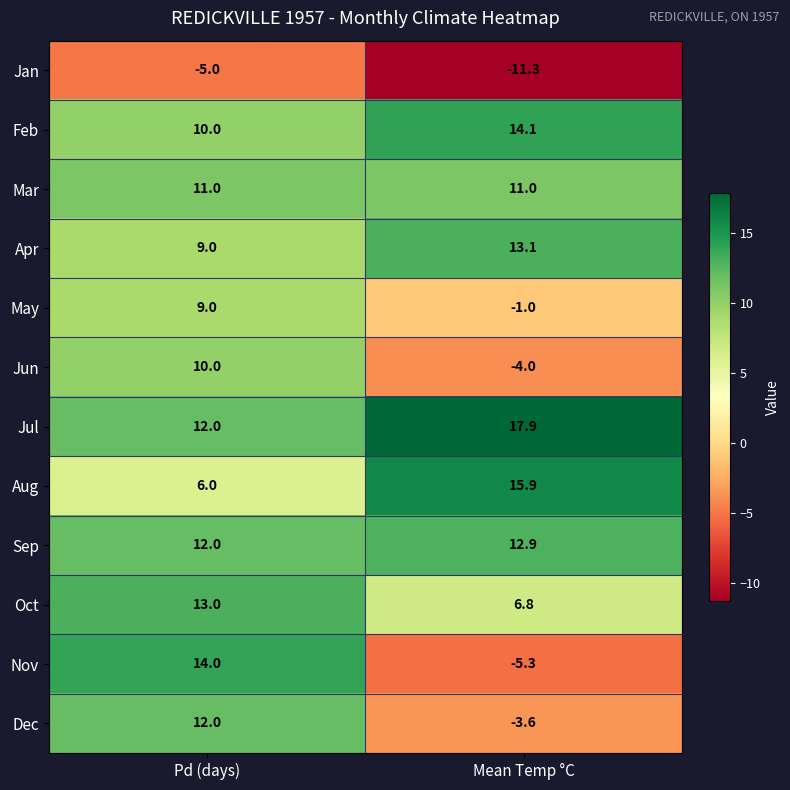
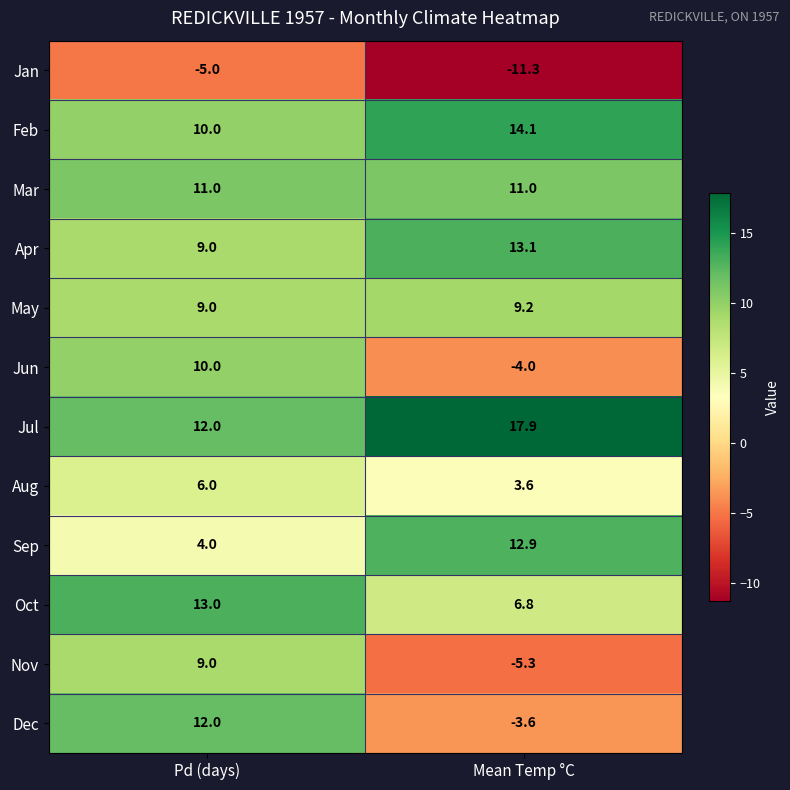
  {
    "Jan": {
      "Pd (days)": -5.0,
      "Mean Temp °C": -11.3
    },
    "Feb": {
      "Pd (days)": 10.0,
      "Mean Temp °C": 14.1
    },
    "Mar": {
      "Pd (days)": 11.0,
      "Mean Temp °C": 11.0
    },
    "Apr": {
      "Pd (days)": 9.0,
      "Mean Temp °C": 13.1
    },
    "May": {
      "Pd (days)": 9.0,
-     "Mean Temp °C": -1.0
+     "Mean Temp °C": 9.2
    },
    "Jun": {
      "Pd (days)": 10.0,
      "Mean Temp °C": -4.0
    },
    "Jul": {
      "Pd (days)": 12.0,
      "Mean Temp °C": 17.9
    },
    "Aug": {
      "Pd (days)": 6.0,
-     "Mean Temp °C": 15.9
+     "Mean Temp °C": 3.6
    },
    "Sep": {
-     "Pd (days)": 12.0,
+     "Pd (days)": 4.0,
      "Mean Temp °C": 12.9
    },
    "Oct": {
      "Pd (days)": 13.0,
      "Mean Temp °C": 6.8
    },
    "Nov": {
-     "Pd (days)": 14.0,
+     "Pd (days)": 9.0,
      "Mean Temp °C": -5.3
    },
    "Dec": {
      "Pd (days)": 12.0,
      "Mean Temp °C": -3.6
    }
  }
